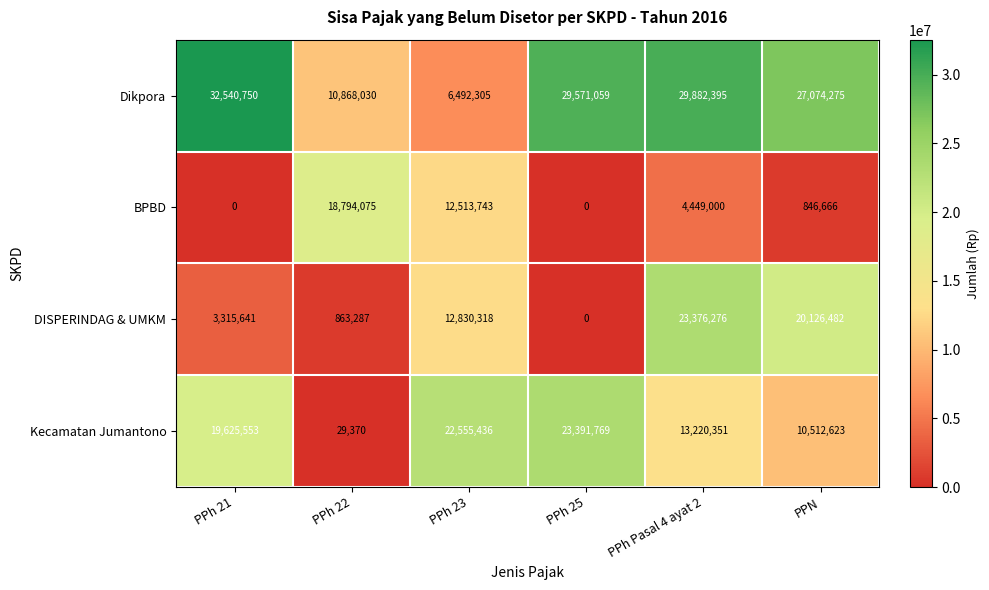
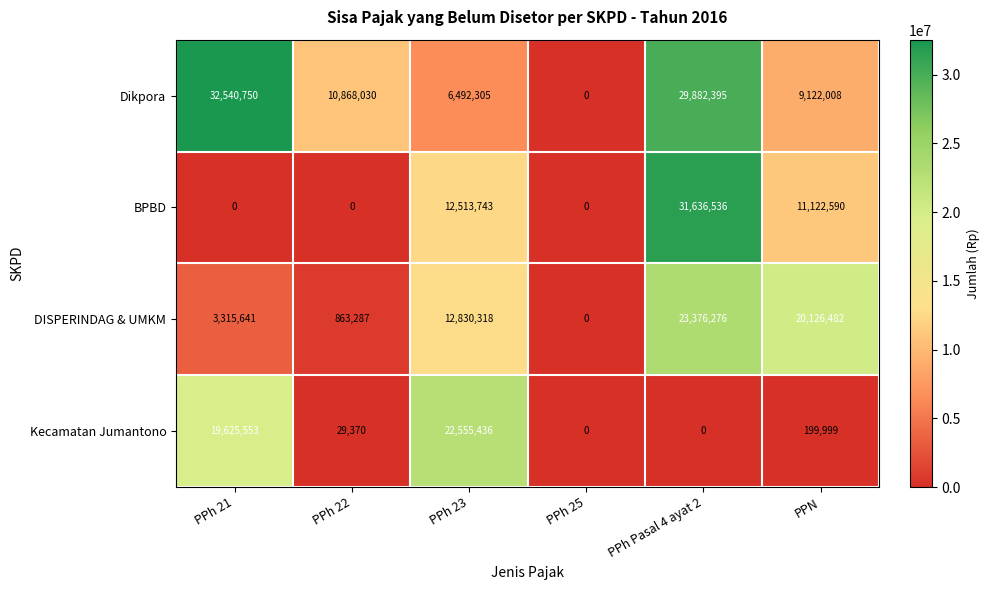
  {
    "Dikpora": {
      "PPh 21": "32,540,750",
      "PPh 22": "10,868,030",
      "PPh 23": "6,492,305",
-     "PPh 25": "29,571,059",
+     "PPh 25": "0",
      "PPh Pasal 4 ayat 2": "29,882,395",
-     "PPN": "27,074,275"
+     "PPN": "9,122,008"
    },
    "BPBD": {
      "PPh 21": "0",
-     "PPh 22": "18,794,075",
+     "PPh 22": "0",
      "PPh 23": "12,513,743",
      "PPh 25": "0",
-     "PPh Pasal 4 ayat 2": "4,449,000",
-     "PPN": "846,666"
+     "PPh Pasal 4 ayat 2": "31,636,536",
+     "PPN": "11,122,590"
    },
    "DISPERINDAG & UMKM": {
      "PPh 21": "3,315,641",
      "PPh 22": "863,287",
      "PPh 23": "12,830,318",
      "PPh 25": "0",
      "PPh Pasal 4 ayat 2": "23,376,276",
      "PPN": "20,126,482"
    },
    "Kecamatan Jumantono": {
      "PPh 21": "19,625,553",
      "PPh 22": "29,370",
      "PPh 23": "22,555,436",
-     "PPh 25": "23,391,769",
-     "PPh Pasal 4 ayat 2": "13,220,351",
-     "PPN": "10,512,623"
+     "PPh 25": "0",
+     "PPh Pasal 4 ayat 2": "0",
+     "PPN": "199,999"
    }
  }
